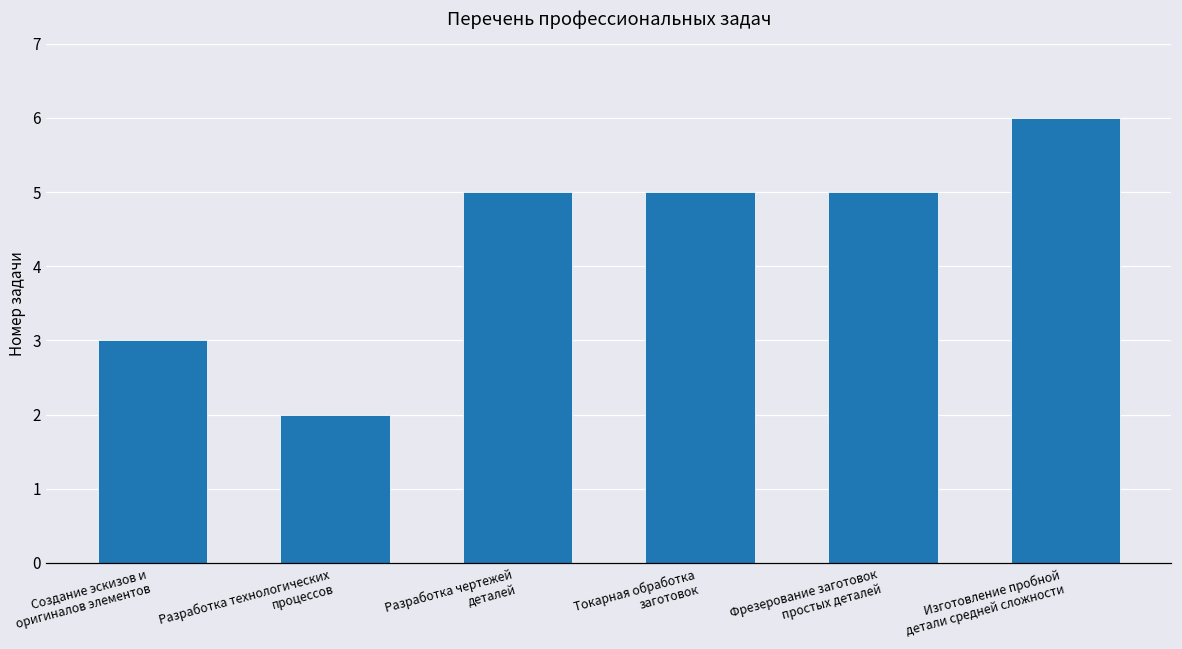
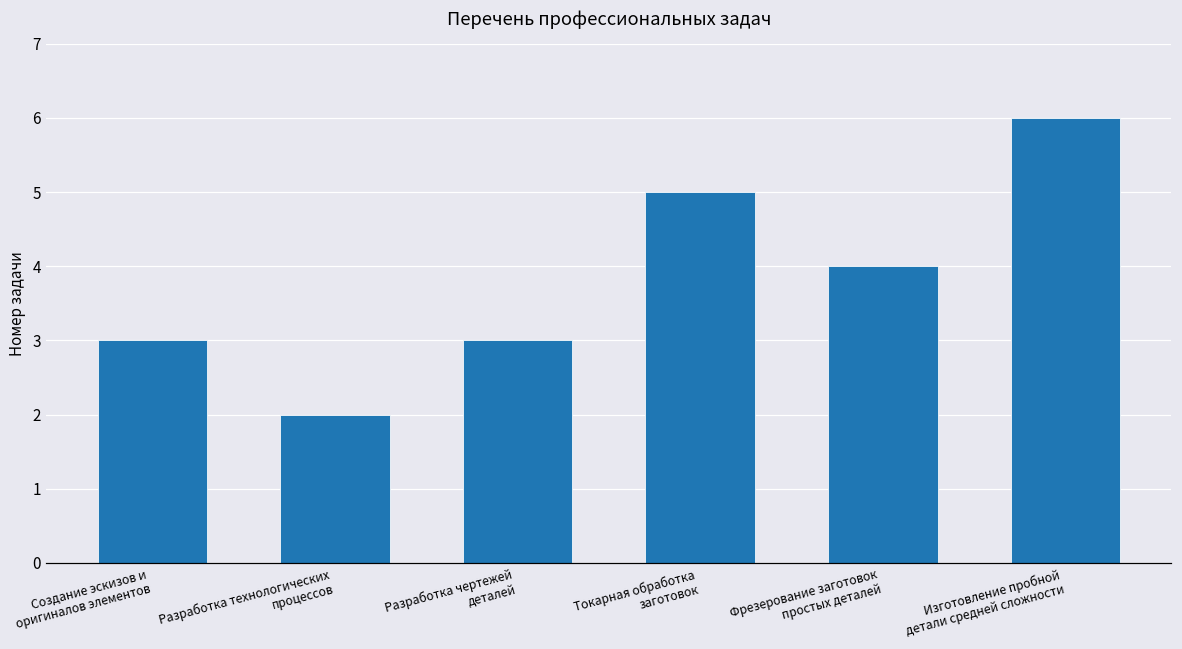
  {
    "Создание эскизов и оригиналов элементов": 3,
    "Разработка технологических процессов": 2,
-   "Разработка чертежей деталей": 5,
+   "Разработка чертежей деталей": 3,
    "Токарная обработка заготовок": 5,
-   "Фрезерование заготовок простых деталей": 5,
+   "Фрезерование заготовок простых деталей": 4,
    "Изготовление пробной детали средней сложности": 6
  }
